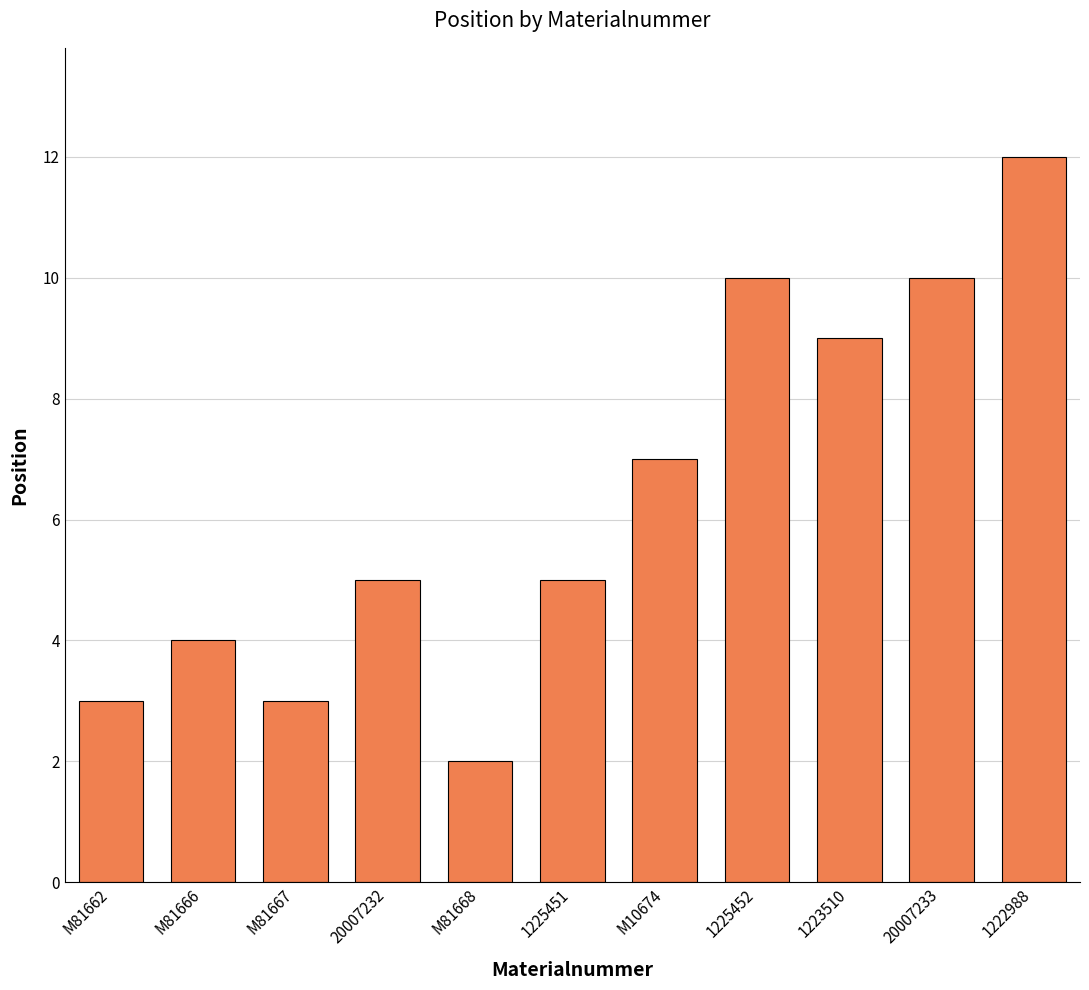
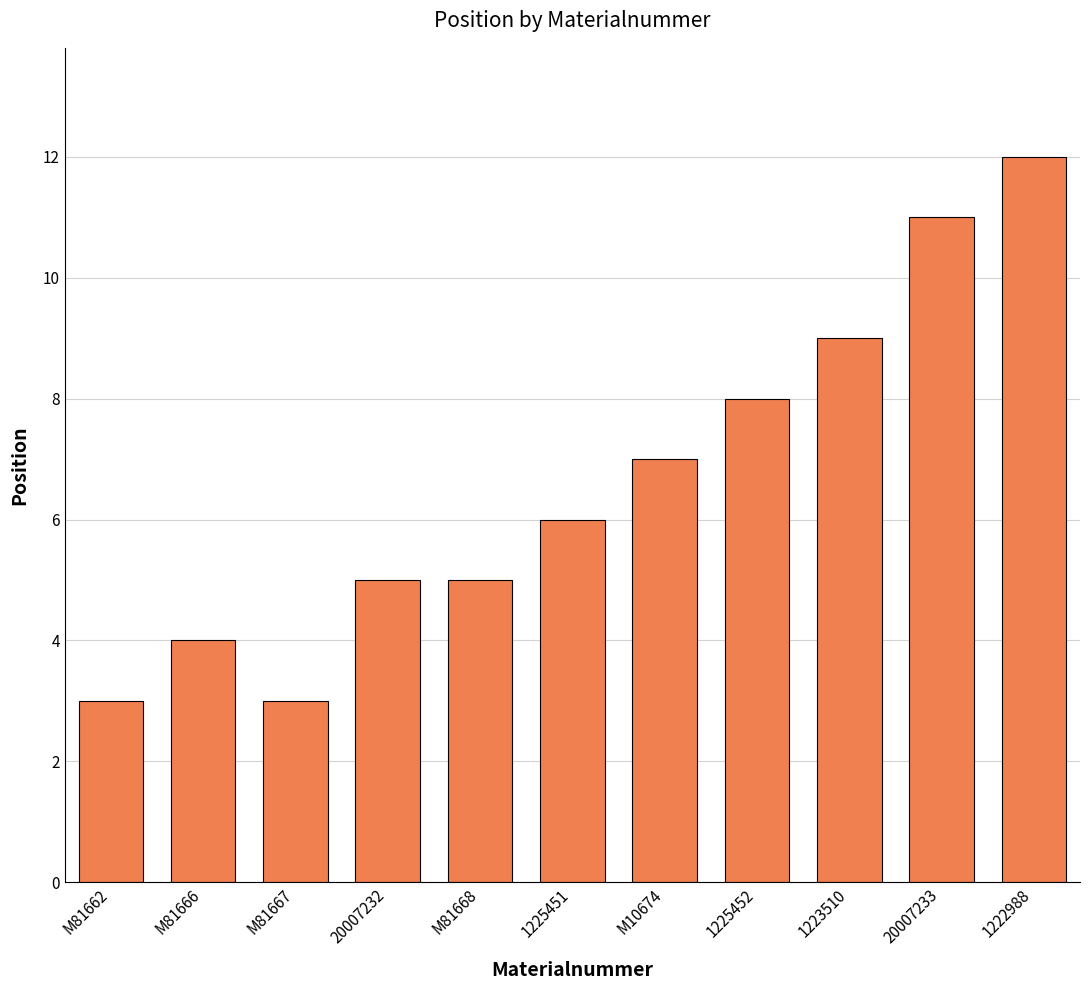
  {
    "M81662": 3,
    "M81666": 4,
    "M81667": 3,
    "20007232": 5,
-   "M81668": 2,
-   "1225451": 5,
+   "M81668": 5,
+   "1225451": 6,
    "M10674": 7,
-   "1225452": 10,
+   "1225452": 8,
    "1223510": 9,
-   "20007233": 10,
+   "20007233": 11,
    "1222988": 12
  }
